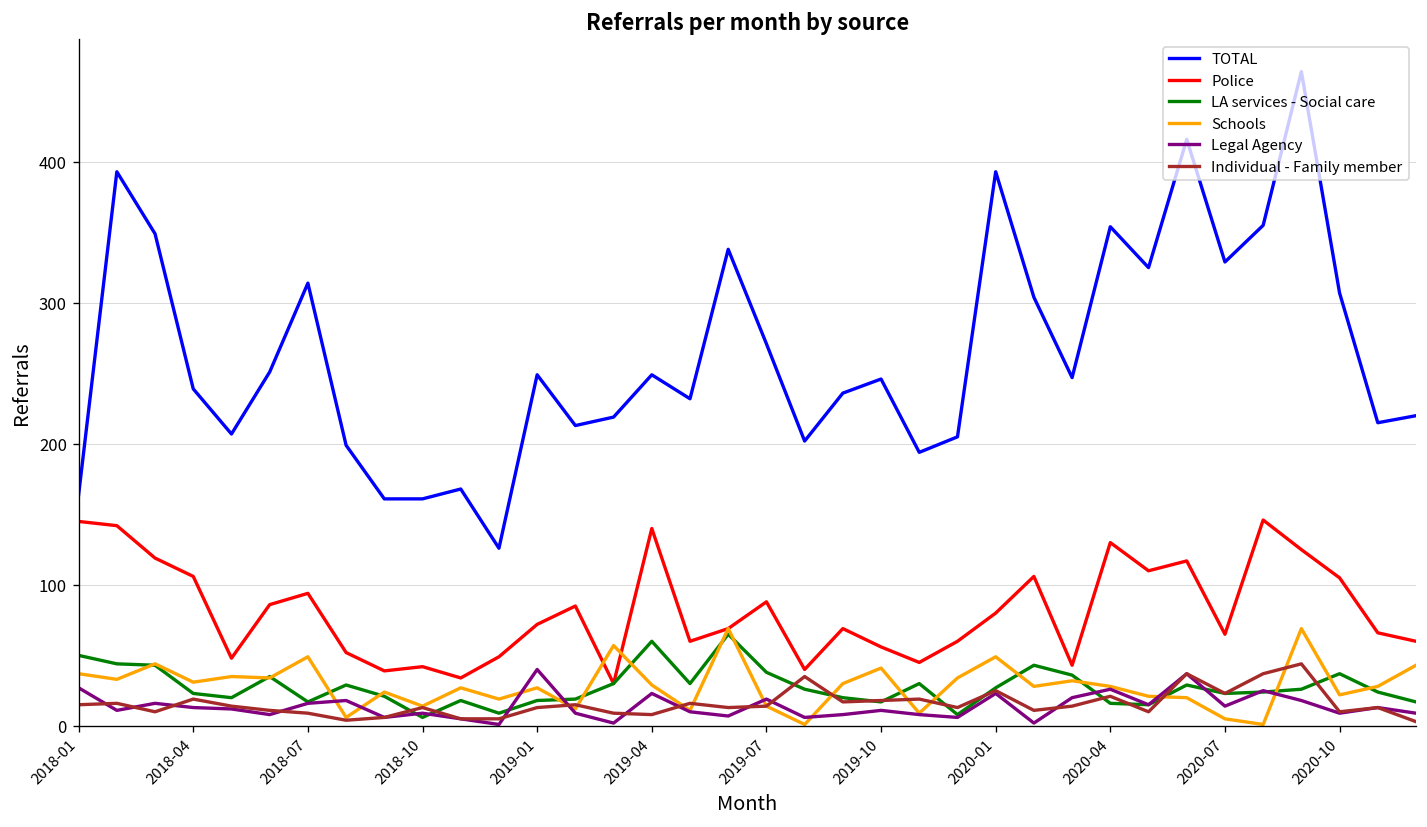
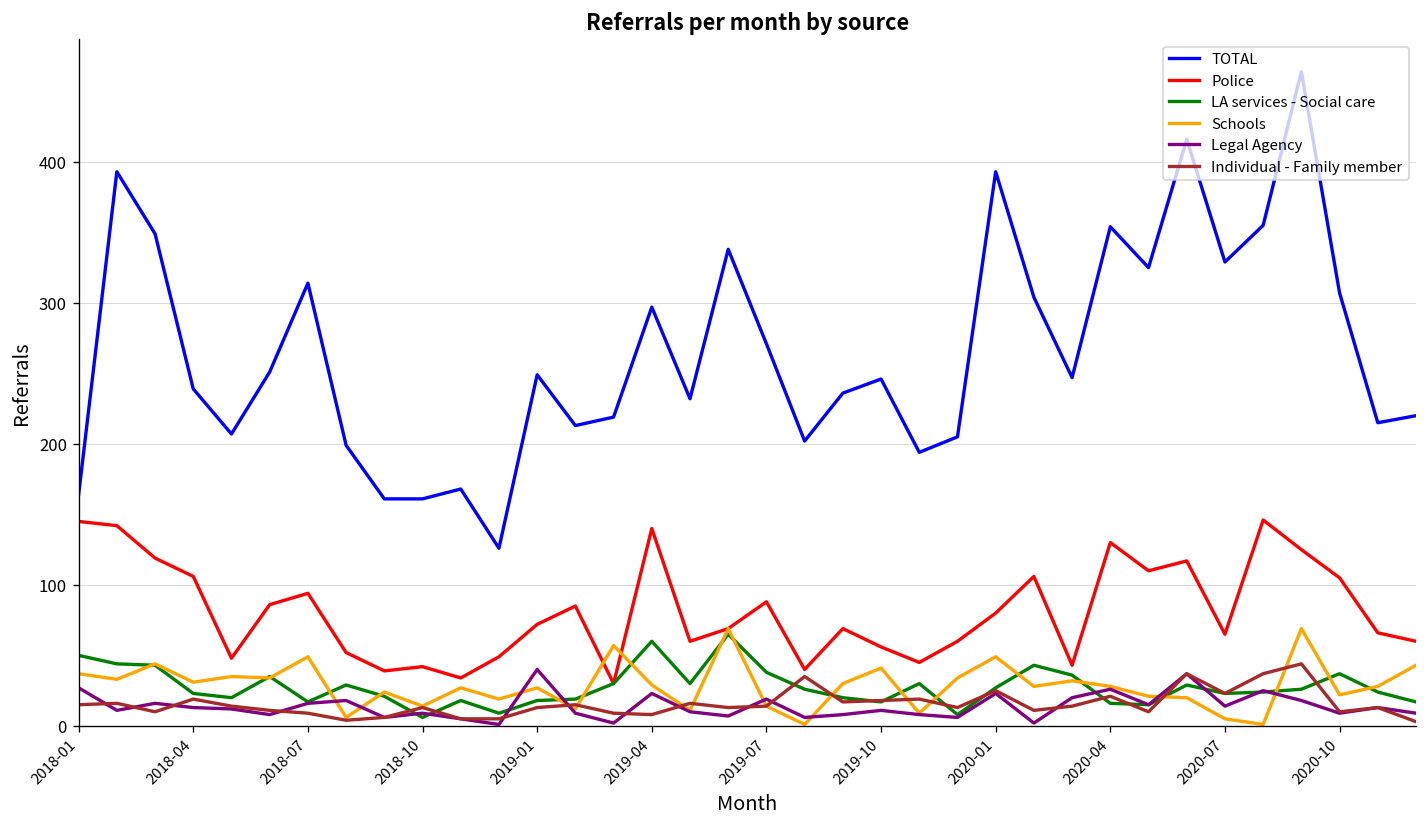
  {
    "TOTAL": {
      "2018-01": 164,
      "2018-04": 239,
      "2018-07": 314,
      "2018-10": 161,
      "2019-01": 249,
-     "2019-04": 249,
+     "2019-04": 297,
      "2019-07": 271,
      "2019-10": 246,
      "2020-01": 393,
      "2020-04": 354,
      "2020-07": 329,
      "2020-10": 307
    },
    "Police": {
      "2018-01": 145,
      "2018-04": 106,
      "2018-07": 94,
      "2018-10": 42,
      "2019-01": 72,
      "2019-04": 140,
      "2019-07": 88,
      "2019-10": 56,
      "2020-01": 80,
      "2020-04": 130,
      "2020-07": 65,
      "2020-10": 105
    },
    "LA services - Social care": {
      "2018-01": 50,
      "2018-04": 23,
      "2018-10": 6,
      "2019-01": 18,
      "2019-04": 60,
      "2019-07": 38,
      "2020-04": 16,
      "2020-10": 37
    },
    "Schools": {
      "2018-01": 37,
      "2018-04": 31,
      "2018-07": 49,
      "2019-01": 27,
      "2019-04": 29,
      "2019-10": 41,
      "2020-01": 49,
      "2020-07": 5,
      "2020-10": 22
    },
    "Legal Agency": {
      "2018-01": 27,
      "2018-04": 13,
      "2018-10": 9,
      "2019-01": 40,
      "2019-04": 23,
      "2019-07": 19,
      "2019-10": 11,
      "2020-07": 14
    },
    "Individual - Family member": {
      "2018-01": 15,
      "2018-04": 19,
      "2018-07": 9,
      "2019-01": 13,
      "2019-04": 8,
      "2020-04": 21
    }
  }
